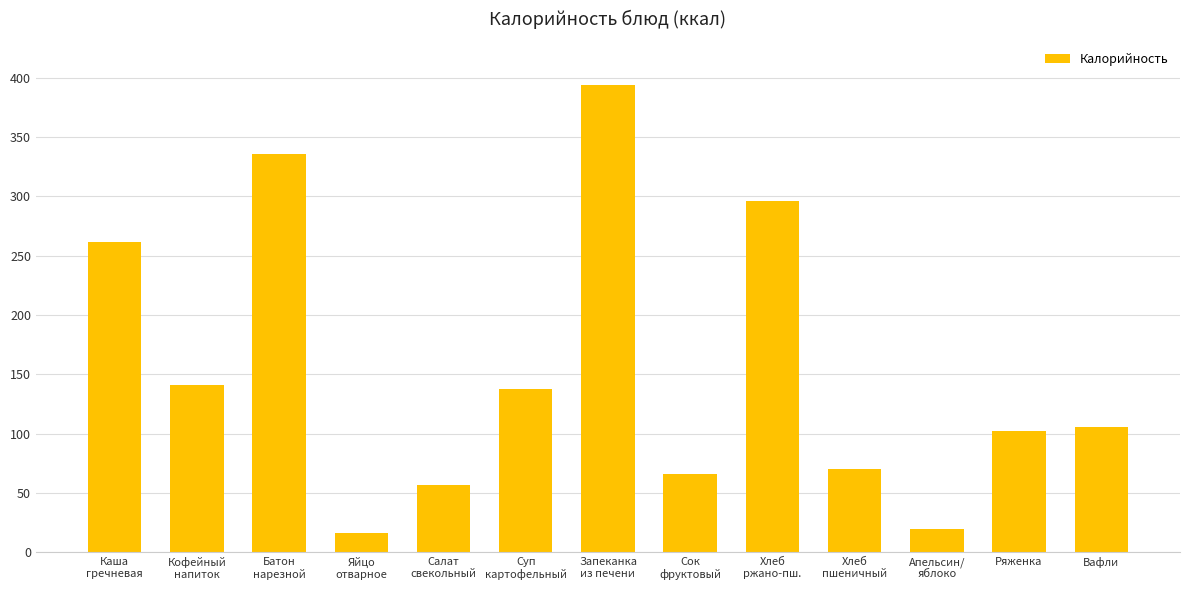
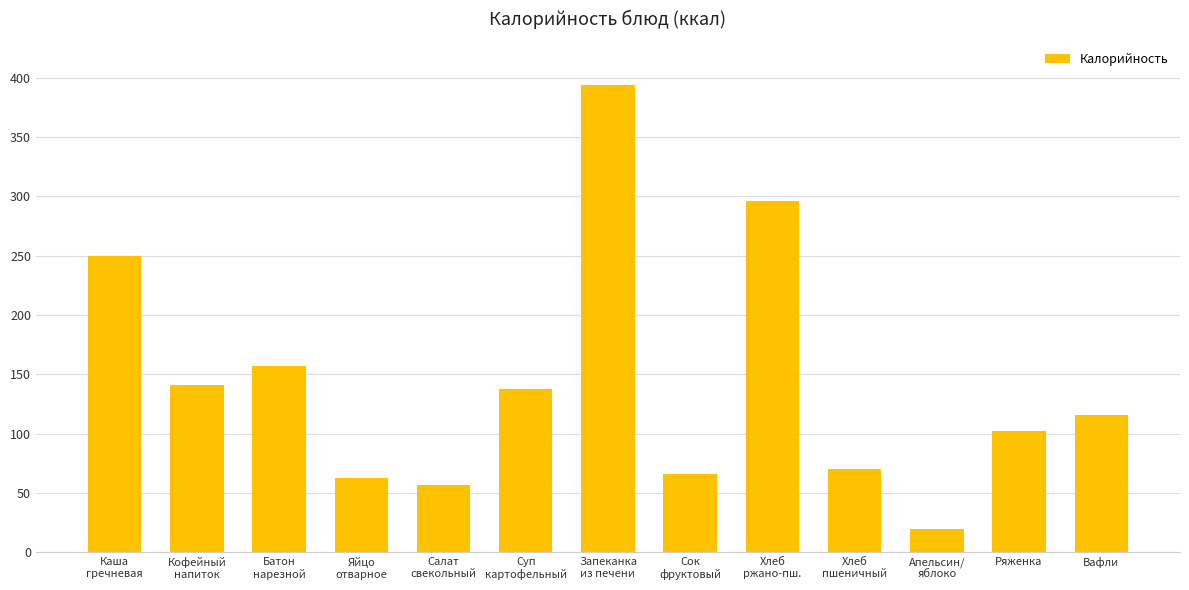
  {
-   "Каша гречневая": 262,
+   "Каша гречневая": 250,
    "Кофейный напиток": 141,
-   "Батон нарезной": 335,
-   "Яйцо отварное": 16,
+   "Батон нарезной": 157,
+   "Яйцо отварное": 63,
    "Салат свекольный": 57,
    "Суп картофельный": 138,
    "Запеканка из печени": 394,
    "Сок фруктовый": 66,
    "Хлеб ржано-пш.": 296,
    "Хлеб пшеничный": 70,
    "Апельсин/ яблоко": 20,
    "Ряженка": 102,
-   "Вафли": 105
+   "Вафли": 116
  }
